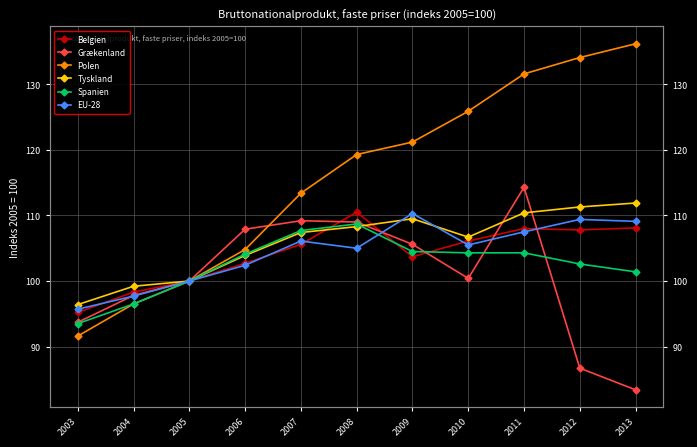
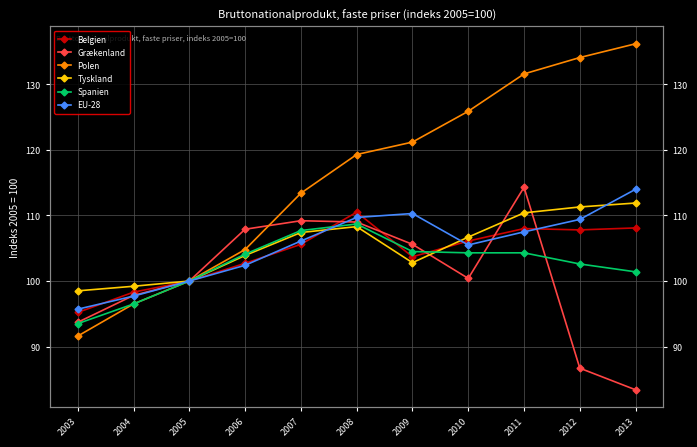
  {
    "Belgien": {
      "2003": 95,
      "2004": 98,
      "2007": 106,
      "2008": 111,
      "2009": 104,
      "2010": 106,
      "2011": 108,
      "2012": 108,
      "2013": 108
    },
    "Grækenland": {
      "2006": 108,
      "2007": 109,
      "2009": 106,
      "2010": 100,
      "2011": 114,
      "2012": 87,
      "2013": 83
    },
    "Polen": {
      "2003": 92,
      "2006": 105,
      "2007": 113,
      "2008": 119,
      "2009": 121,
      "2010": 126,
      "2011": 132,
      "2012": 134,
      "2013": 136
    },
    "Tyskland": {
-     "2003": 96,
+     "2003": 99,
      "2004": 99,
      "2008": 108,
-     "2009": 110,
+     "2009": 103,
      "2010": 107,
      "2011": 110,
      "2012": 111,
      "2013": 112
    },
    "Spanien": {
      "2009": 105,
      "2010": 104,
      "2011": 104,
      "2012": 103,
      "2013": 101
    },
    "EU-28": {
      "2003": 96,
      "2007": 106,
-     "2008": 105,
+     "2008": 110,
      "2009": 110,
      "2010": 106,
      "2011": 108,
      "2012": 109,
-     "2013": 109
+     "2013": 114
    }
  }
